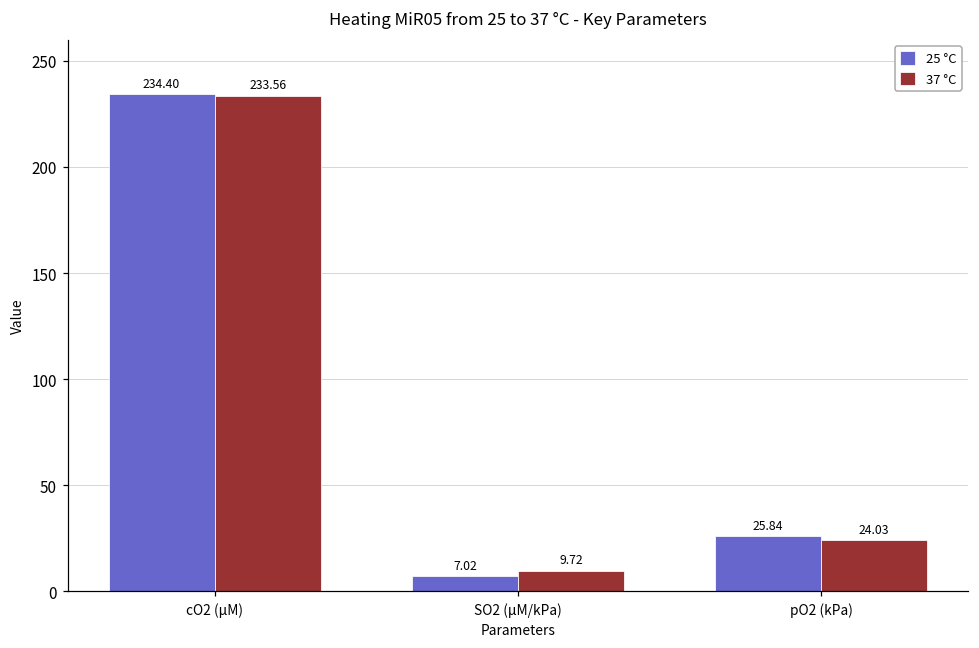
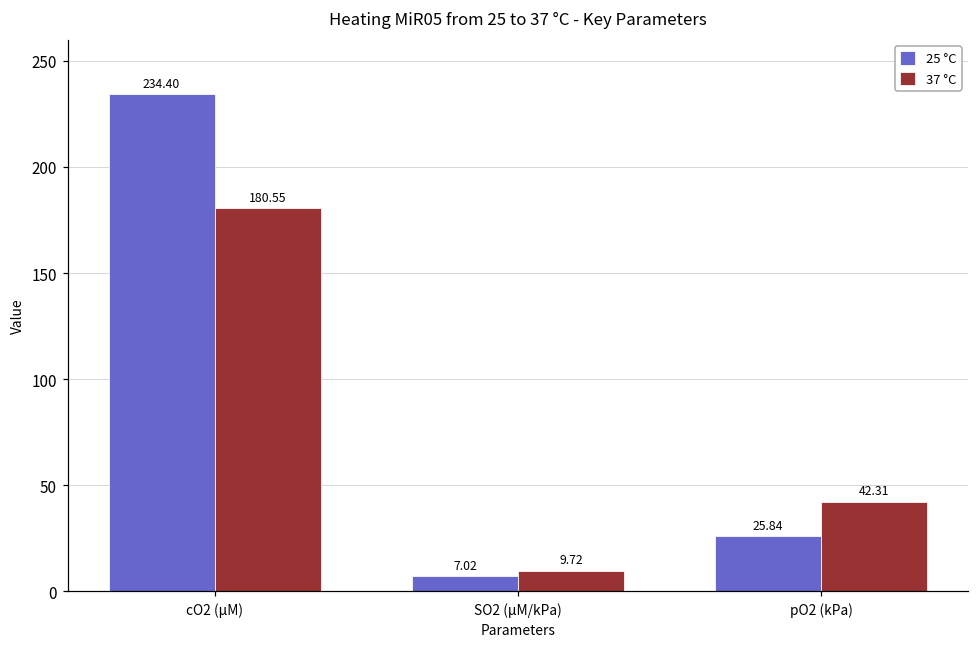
  {
    "25 °C": {
      "cO2 (µM)": 234.40,
      "SO2 (µM/kPa)": 7.02,
      "pO2 (kPa)": 25.84
    },
    "37 °C": {
-     "cO2 (µM)": 233.56,
+     "cO2 (µM)": 180.55,
      "SO2 (µM/kPa)": 9.72,
-     "pO2 (kPa)": 24.03
+     "pO2 (kPa)": 42.31
    }
  }
